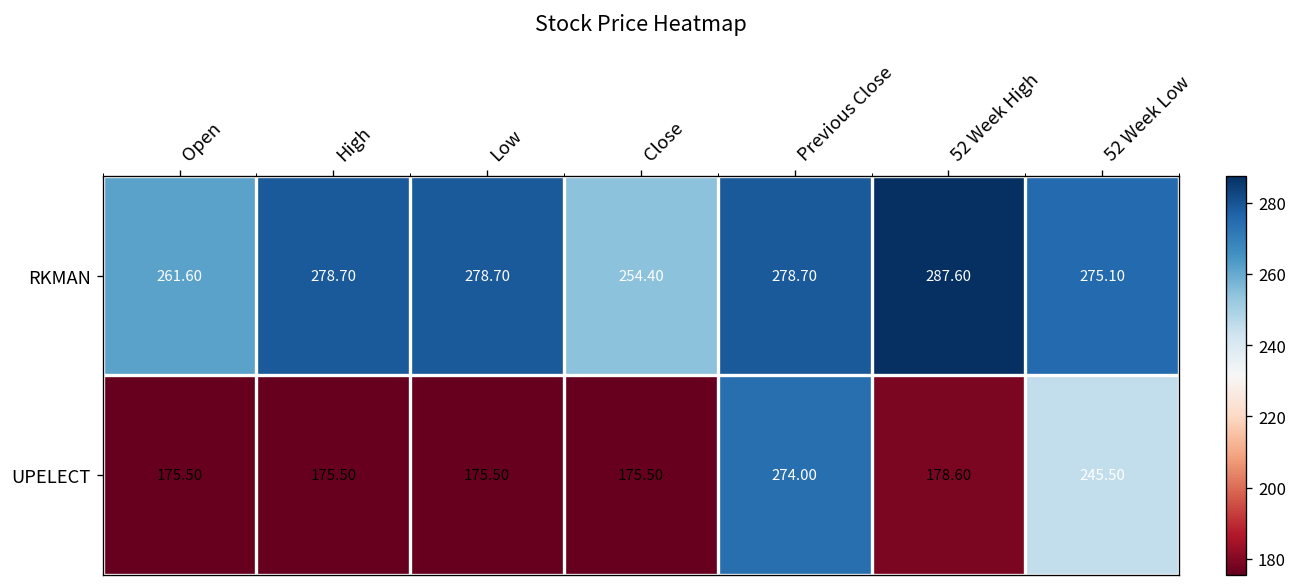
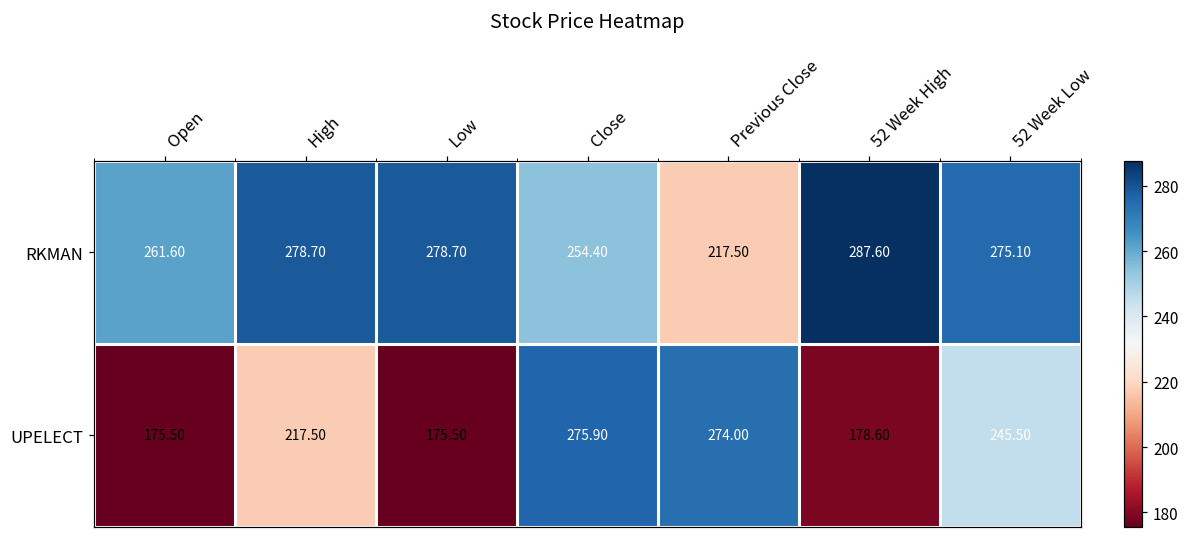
  {
    "RKMAN": {
      "Open": 261.60,
      "High": 278.70,
      "Low": 278.70,
      "Close": 254.40,
-     "Previous Close": 278.70,
+     "Previous Close": 217.50,
      "52 Week High": 287.60,
      "52 Week Low": 275.10
    },
    "UPELECT": {
      "Open": 175.50,
-     "High": 175.50,
+     "High": 217.50,
      "Low": 175.50,
-     "Close": 175.50,
+     "Close": 275.90,
      "Previous Close": 274.00,
      "52 Week High": 178.60,
      "52 Week Low": 245.50
    }
  }
